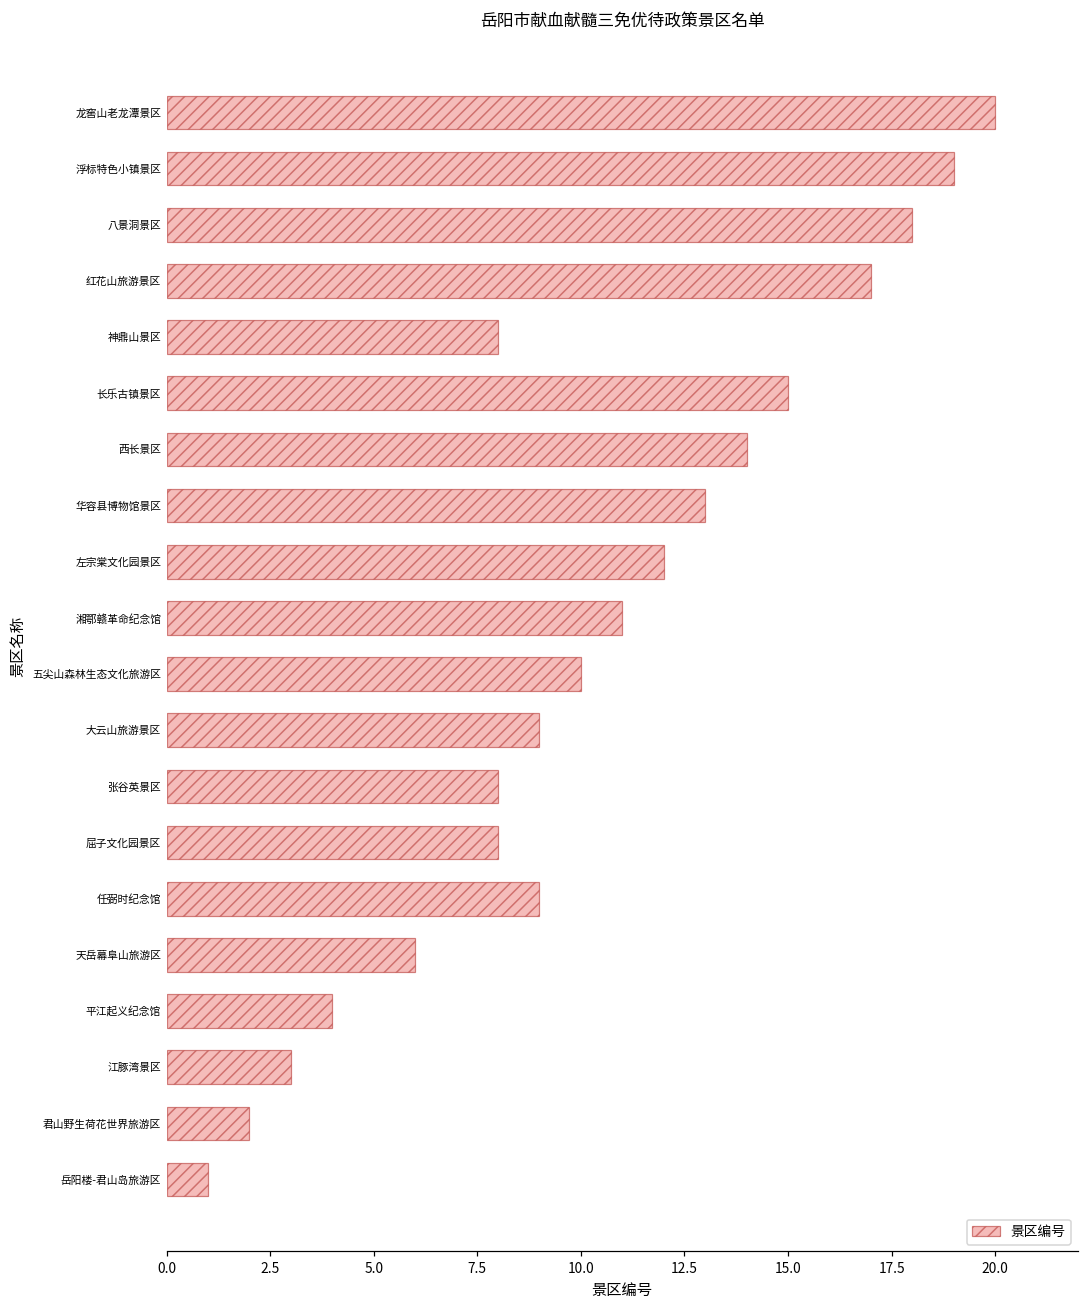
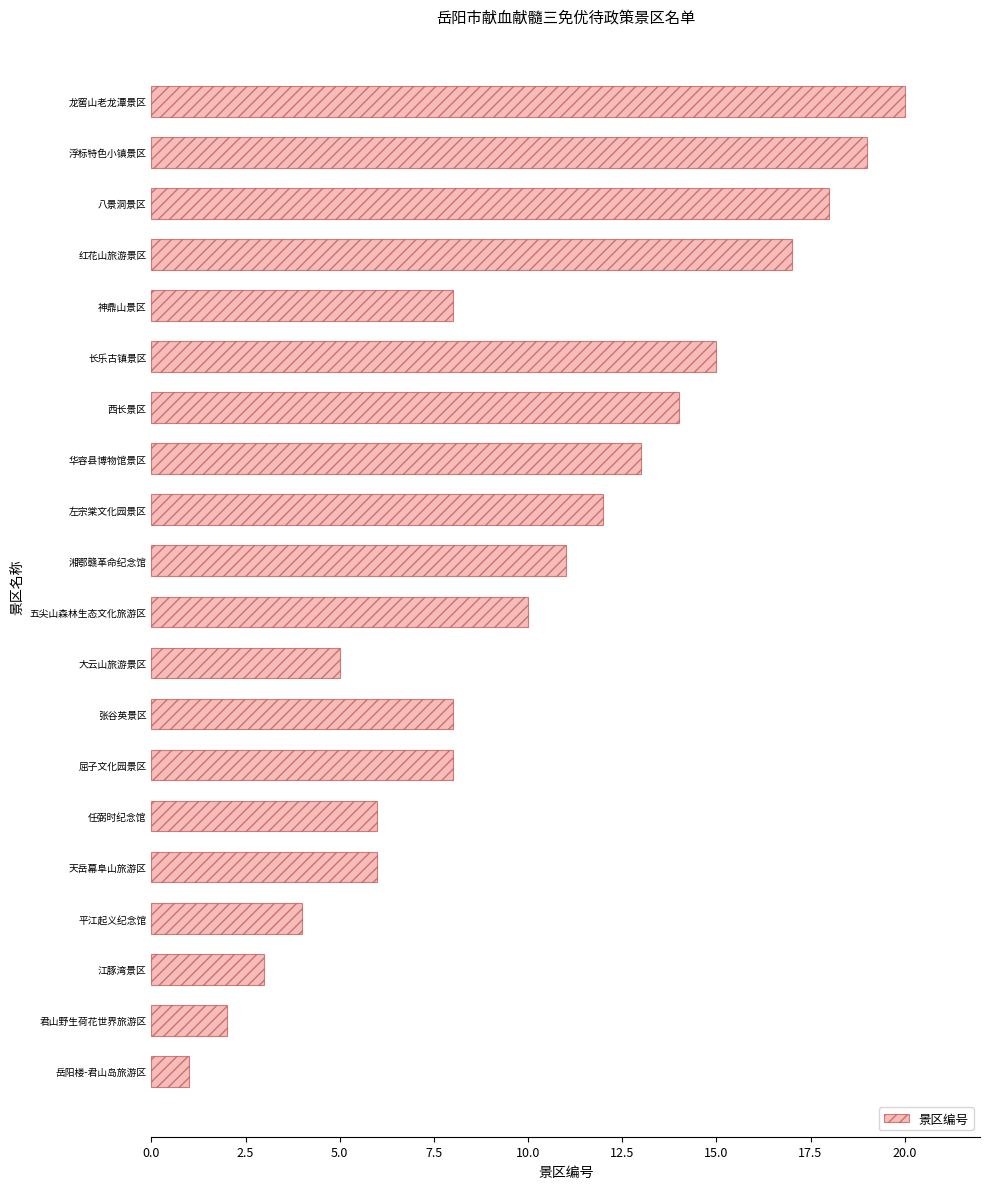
  {
    "龙窖山老龙潭景区": 20,
    "浮标特色小镇景区": 19,
    "八景洞景区": 18,
    "红花山旅游景区": 17,
    "神鼎山景区": 8,
    "长乐古镇景区": 15,
    "西长景区": 14,
    "华容县博物馆景区": 13,
    "左宗棠文化园景区": 12,
    "湘鄂赣革命纪念馆": 11,
    "五尖山森林生态文化旅游区": 10,
-   "大云山旅游景区": 9,
+   "大云山旅游景区": 5,
    "张谷英景区": 8,
    "屈子文化园景区": 8,
-   "任弼时纪念馆": 9,
+   "任弼时纪念馆": 6,
    "天岳幕阜山旅游区": 6,
    "平江起义纪念馆": 4,
    "江豚湾景区": 3,
    "君山野生荷花世界旅游区": 2,
    "岳阳楼-君山岛旅游区": 1
  }
